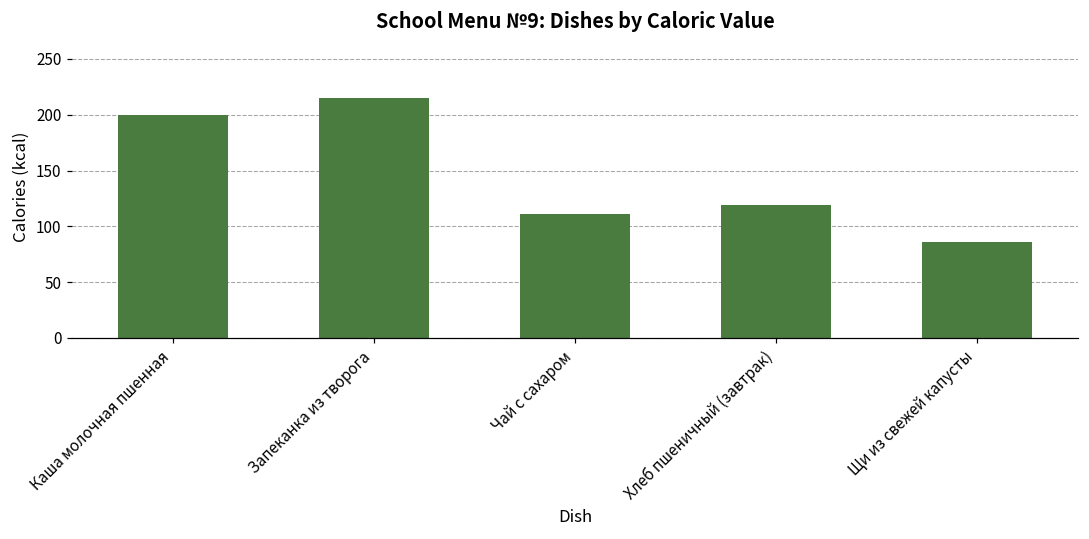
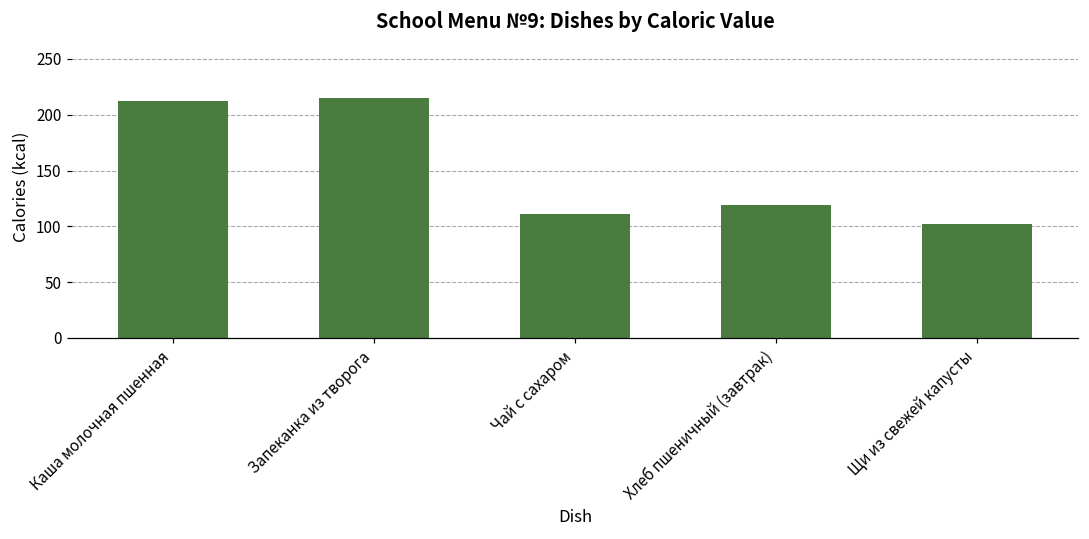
  {
-   "Каша молочная пшенная": 200,
+   "Каша молочная пшенная": 212,
    "Запеканка из творога": 215,
    "Чай с сахаром": 111,
    "Хлеб пшеничный (завтрак)": 119,
-   "Щи из свежей капусты": 86
+   "Щи из свежей капусты": 102
  }
